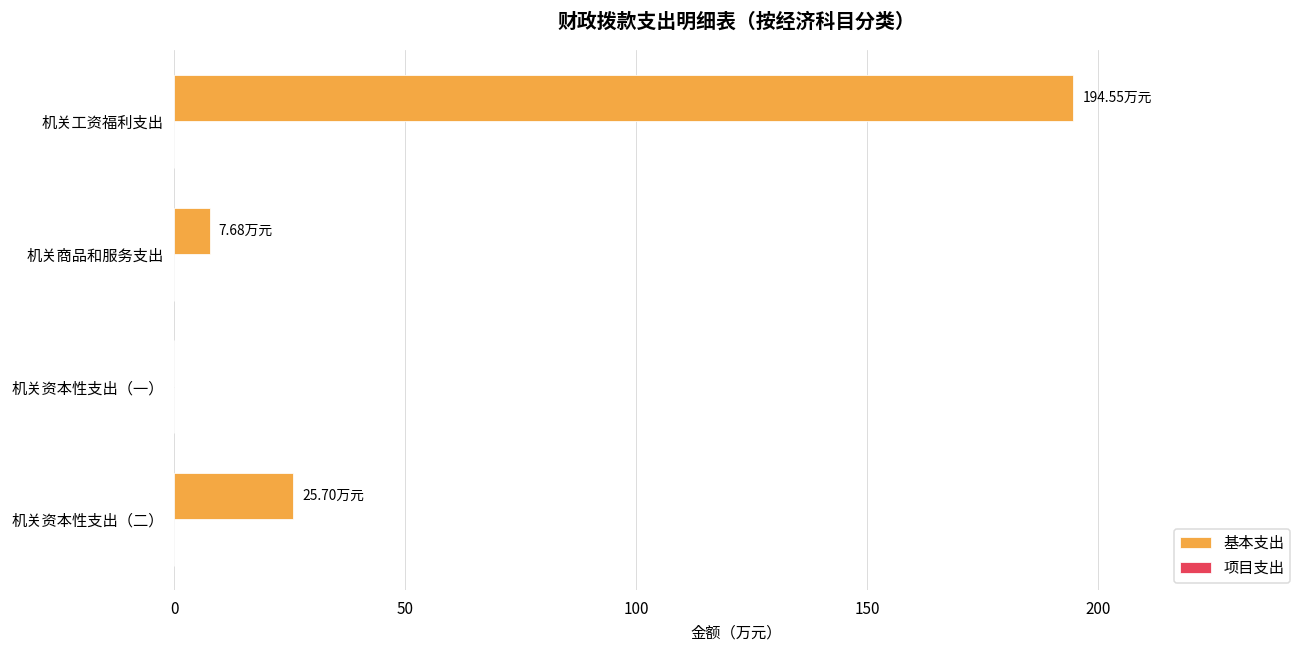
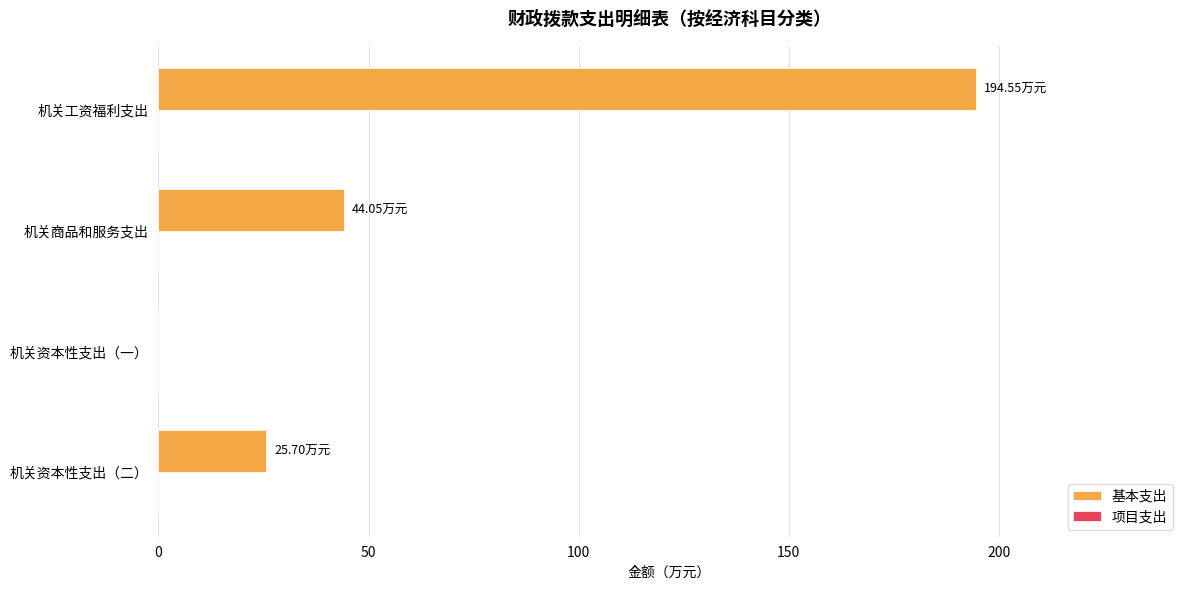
  {
    "基本支出": {
      "机关工资福利支出": 194.55,
-     "机关商品和服务支出": 7.68,
+     "机关商品和服务支出": 44.05,
      "机关资本性支出（二）": 25.70
    },
    "项目支出": {
      "机关工资福利支出": 0,
      "机关商品和服务支出": 0,
      "机关资本性支出（一）": 0,
      "机关资本性支出（二）": 0
    }
  }
